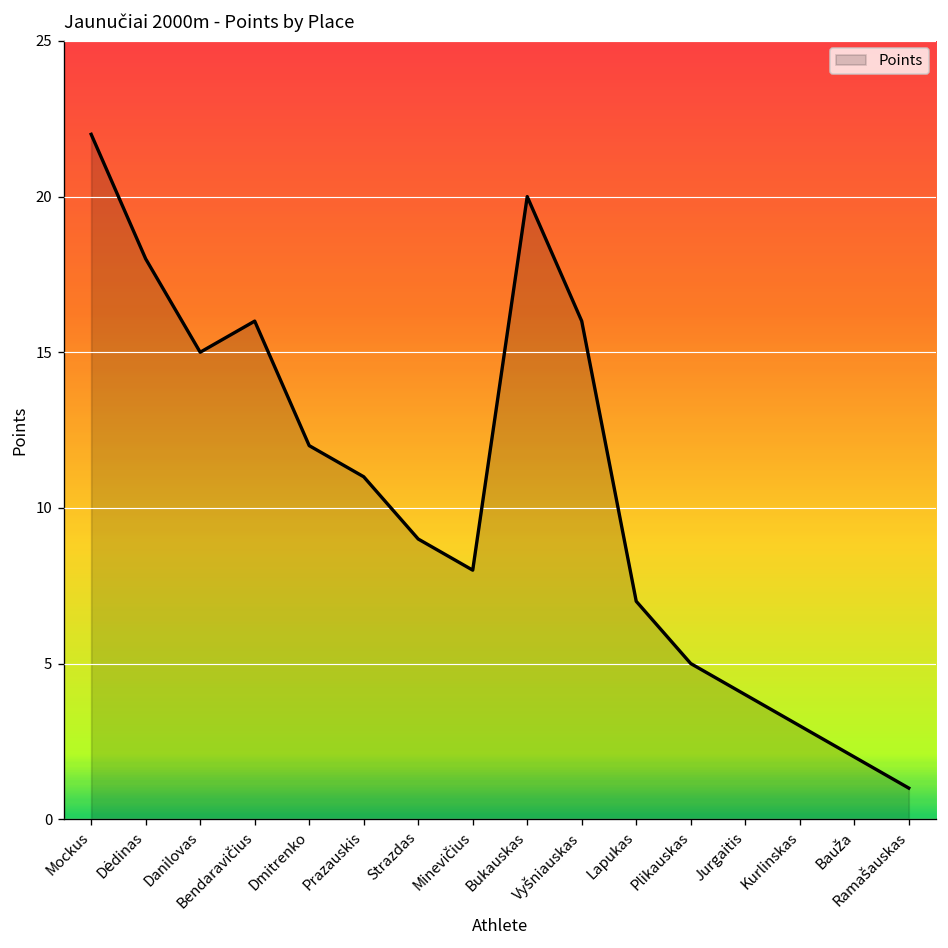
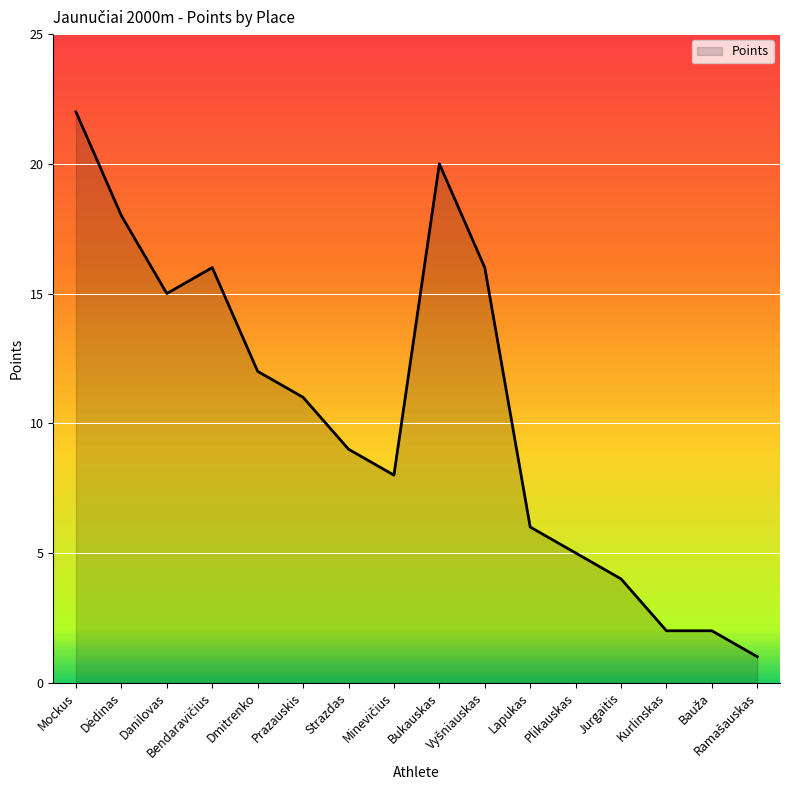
  {
    "Mockus": 22,
    "Dėdinas": 18,
    "Danilovas": 15,
    "Bendaravičius": 16,
    "Dmitrenko": 12,
    "Prazauskis": 11,
    "Strazdas": 9,
    "Minevičius": 8,
    "Bukauskas": 20,
    "Vyšniauskas": 16,
-   "Lapukas": 7,
+   "Lapukas": 6,
    "Plikauskas": 5,
    "Jurgaitis": 4,
-   "Kurlinskas": 3,
+   "Kurlinskas": 2,
    "Bauža": 2,
    "Ramašauskas": 1
  }
